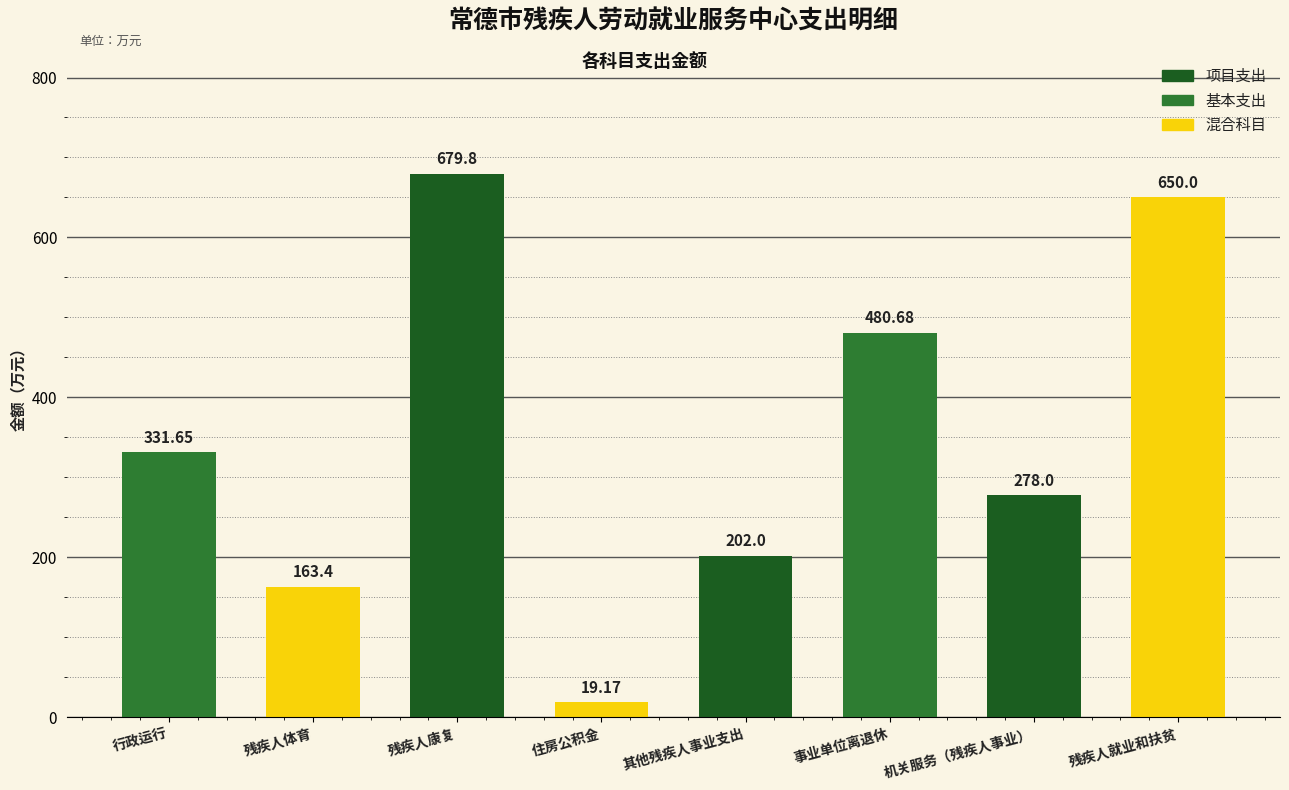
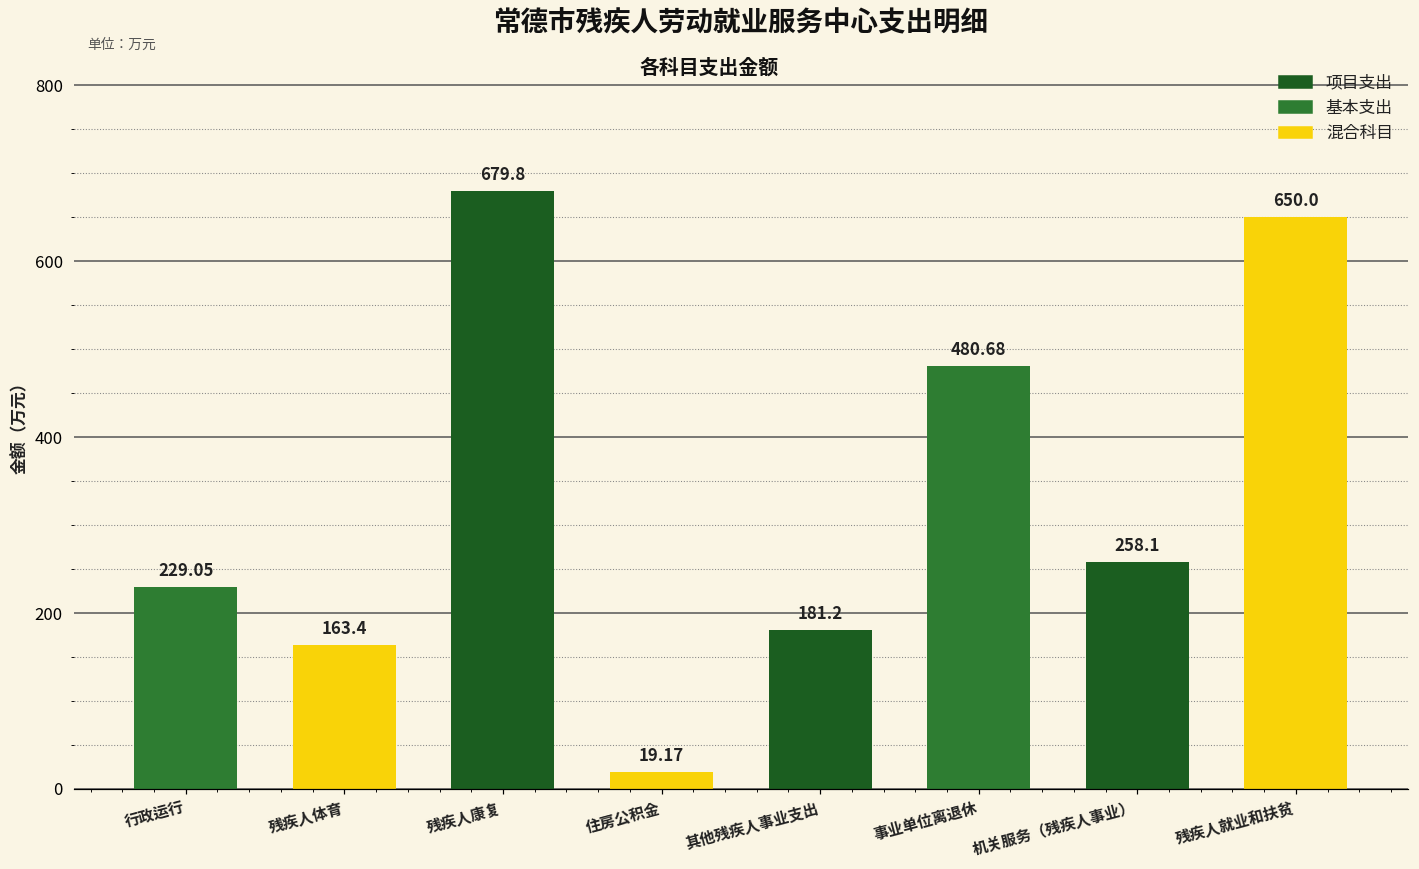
  {
-   "行政运行": 331.65,
+   "行政运行": 229.05,
    "残疾人体育": 163.4,
    "残疾人康复": 679.8,
    "住房公积金": 19.17,
-   "其他残疾人事业支出": 202.0,
+   "其他残疾人事业支出": 181.2,
    "事业单位离退休": 480.68,
-   "机关服务（残疾人事业）": 278.0,
+   "机关服务（残疾人事业）": 258.1,
    "残疾人就业和扶贫": 650.0
  }
